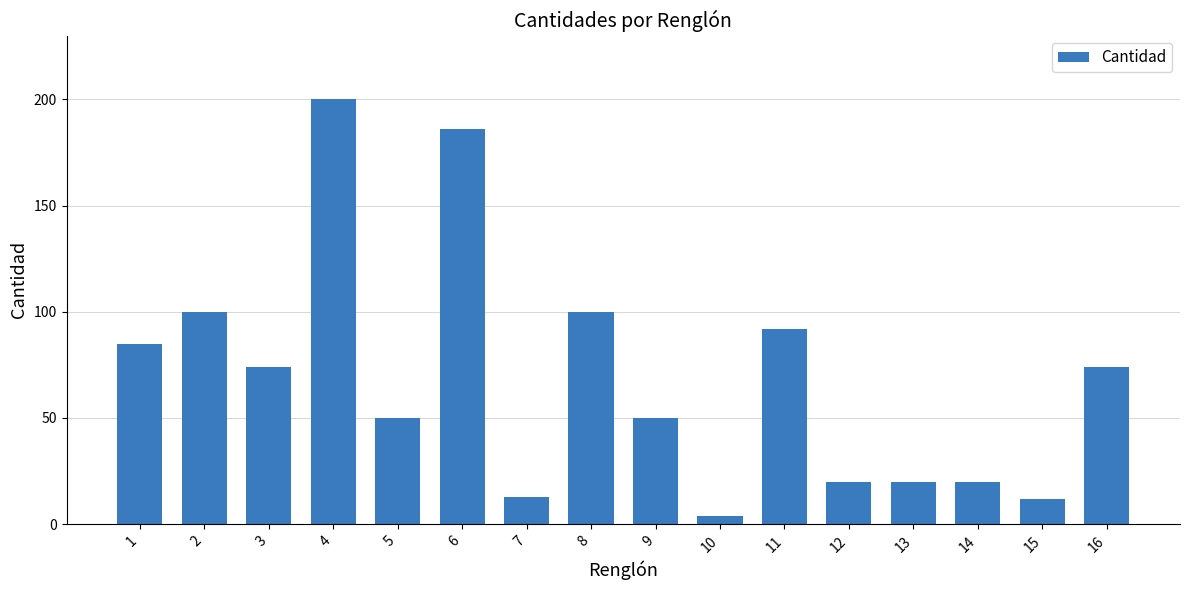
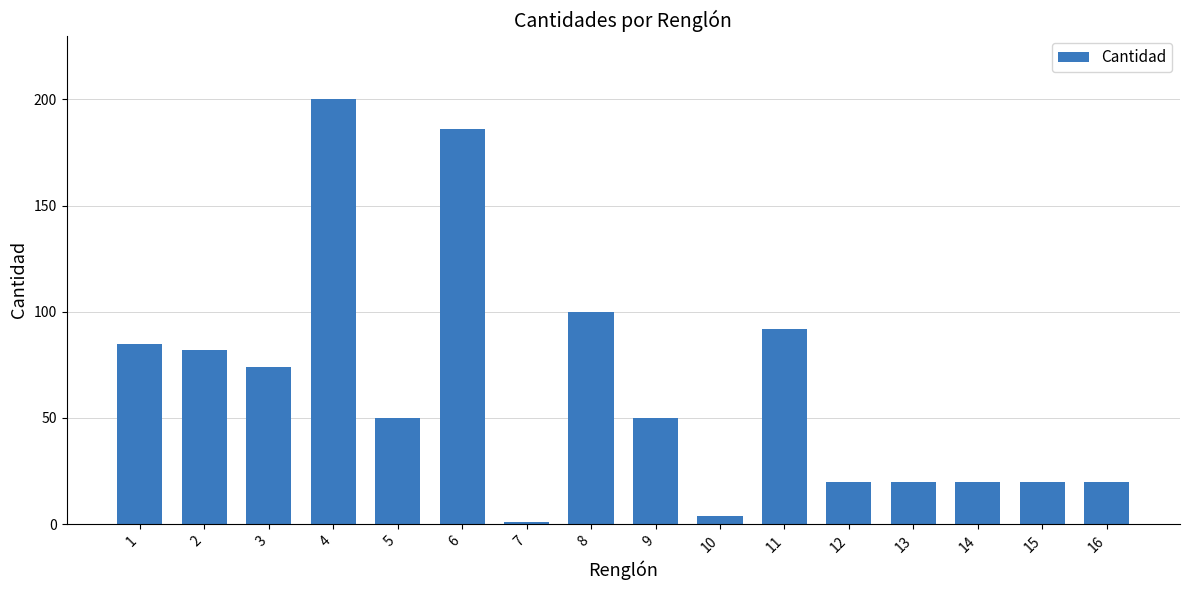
  {
    "1": 85,
-   "2": 100,
+   "2": 82,
    "3": 74,
    "4": 200,
    "5": 50,
    "6": 186,
-   "7": 13,
+   "7": 1,
    "8": 100,
    "9": 50,
    "10": 4,
    "11": 92,
    "12": 20,
    "13": 20,
    "14": 20,
-   "15": 12,
-   "16": 74
+   "15": 20,
+   "16": 20
  }
